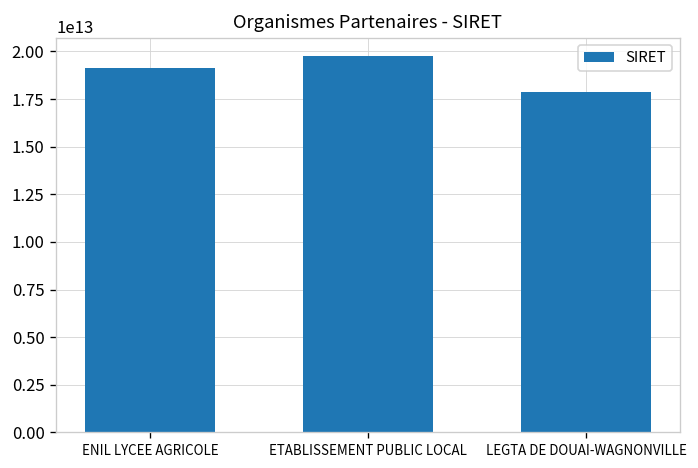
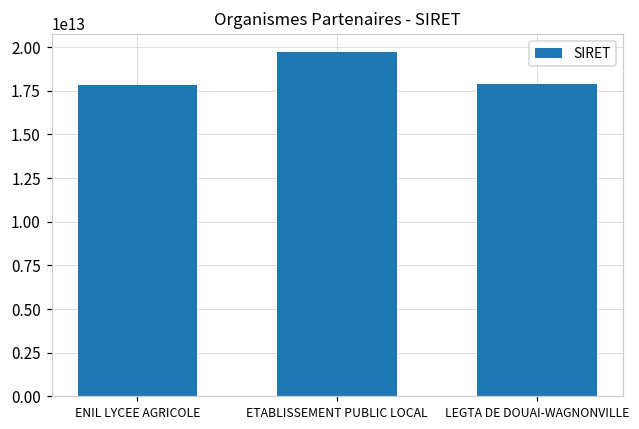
  {
-   "ENIL LYCEE AGRICOLE": 19200000000000,
+   "ENIL LYCEE AGRICOLE": 17900000000000,
    "ETABLISSEMENT PUBLIC LOCAL": 19700000000000,
    "LEGTA DE DOUAI-WAGNONVILLE": 17900000000000
  }
